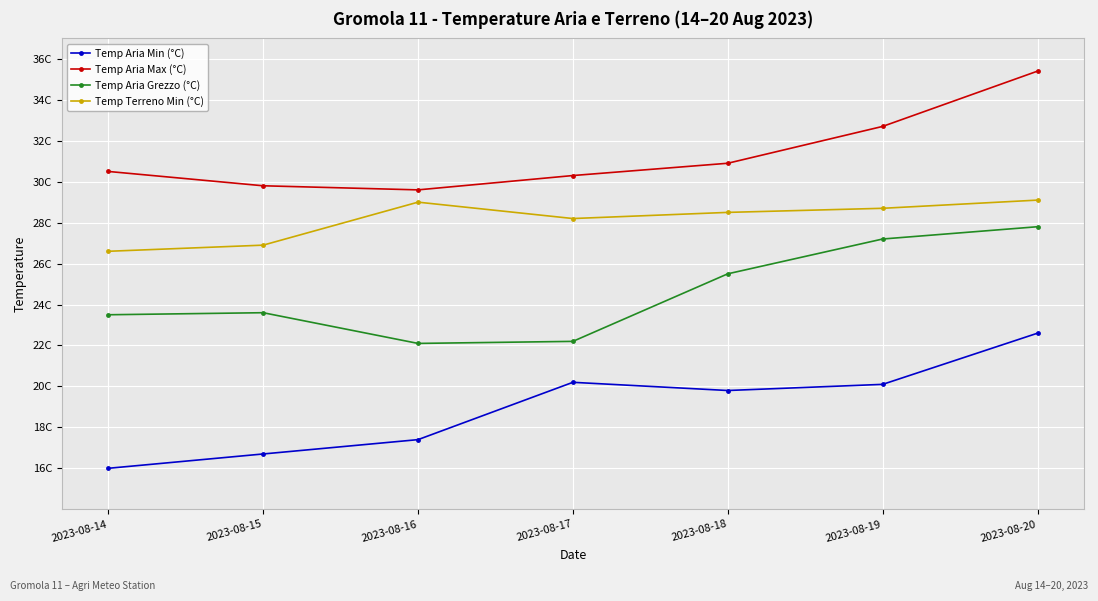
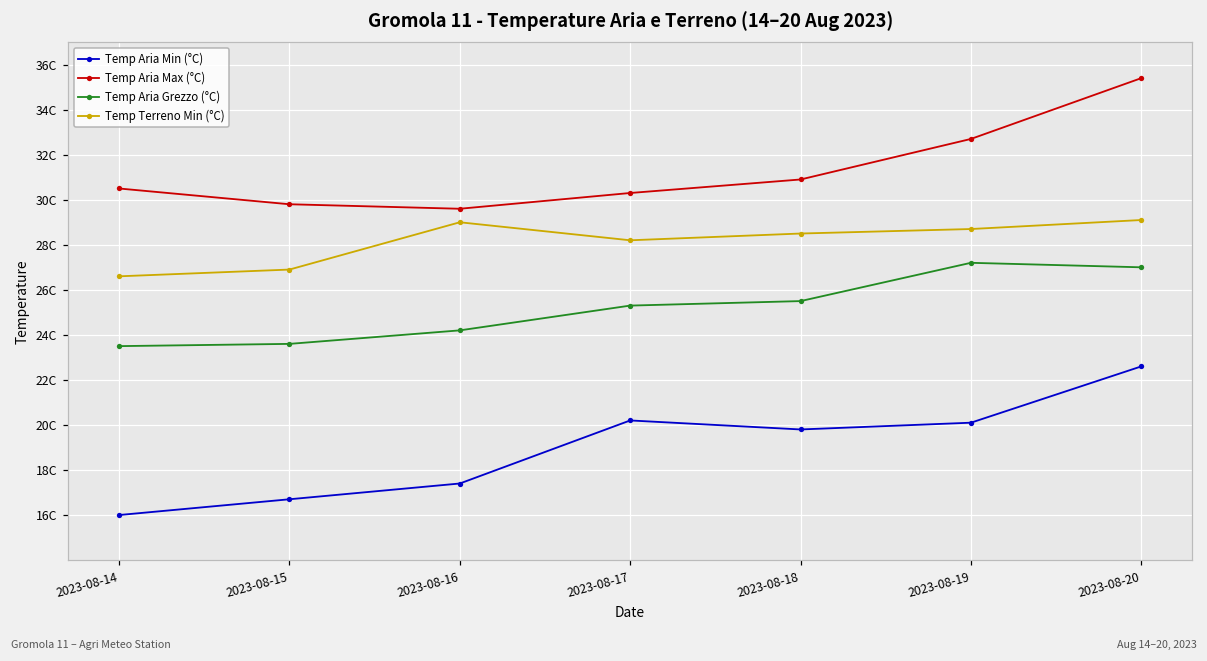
  {
    "Temp Aria Min (°C)": {
      "2023-08-14": "16.0C",
      "2023-08-15": "16.7C",
      "2023-08-16": "17.4C",
      "2023-08-17": "20.2C",
      "2023-08-18": "19.8C",
      "2023-08-19": "20.1C",
      "2023-08-20": "22.6C"
    },
    "Temp Aria Max (°C)": {
      "2023-08-14": "30.5C",
      "2023-08-15": "29.8C",
      "2023-08-16": "29.6C",
      "2023-08-17": "30.3C",
      "2023-08-18": "30.9C",
      "2023-08-19": "32.7C",
      "2023-08-20": "35.4C"
    },
    "Temp Aria Grezzo (°C)": {
      "2023-08-14": "23.5C",
      "2023-08-15": "23.6C",
-     "2023-08-16": "22.1C",
-     "2023-08-17": "22.2C",
+     "2023-08-16": "24.2C",
+     "2023-08-17": "25.3C",
      "2023-08-18": "25.5C",
      "2023-08-19": "27.2C",
-     "2023-08-20": "27.8C"
+     "2023-08-20": "27.0C"
    },
    "Temp Terreno Min (°C)": {
      "2023-08-14": "26.6C",
      "2023-08-15": "26.9C",
      "2023-08-16": "29.0C",
      "2023-08-17": "28.2C",
      "2023-08-18": "28.5C",
      "2023-08-19": "28.7C",
      "2023-08-20": "29.1C"
    }
  }
